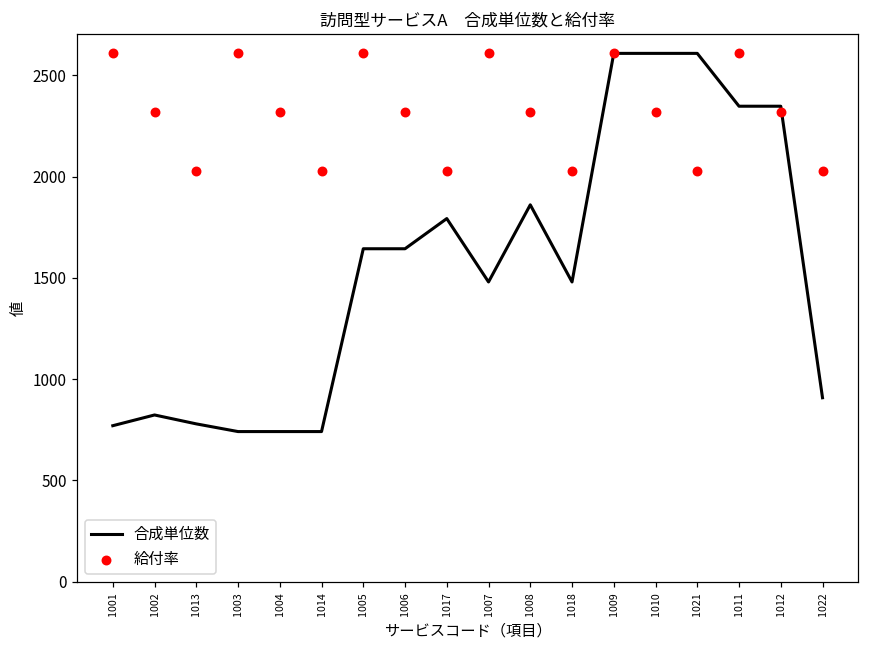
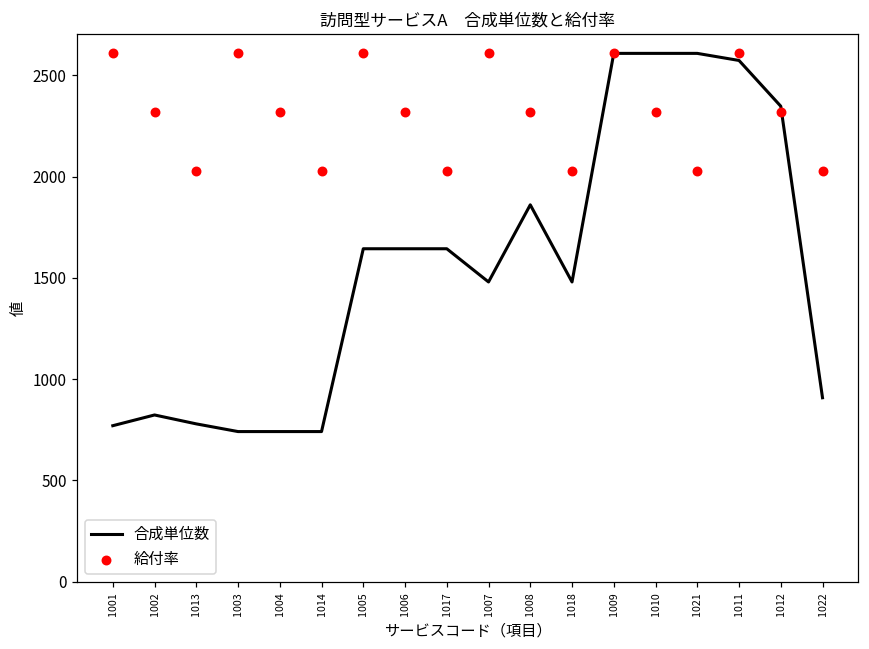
  {
    "合成単位数": {
      "1001": 770,
      "1002": 820,
      "1013": 780,
      "1003": 740,
      "1004": 740,
      "1014": 740,
      "1005": 1640,
      "1006": 1640,
-     "1017": 1790,
+     "1017": 1640,
      "1007": 1480,
      "1008": 1860,
      "1018": 1480,
      "1010": 2610,
      "1021": 2610,
-     "1011": 2350,
+     "1011": 2570,
      "1012": 2350,
      "1022": 910
    }
  }
